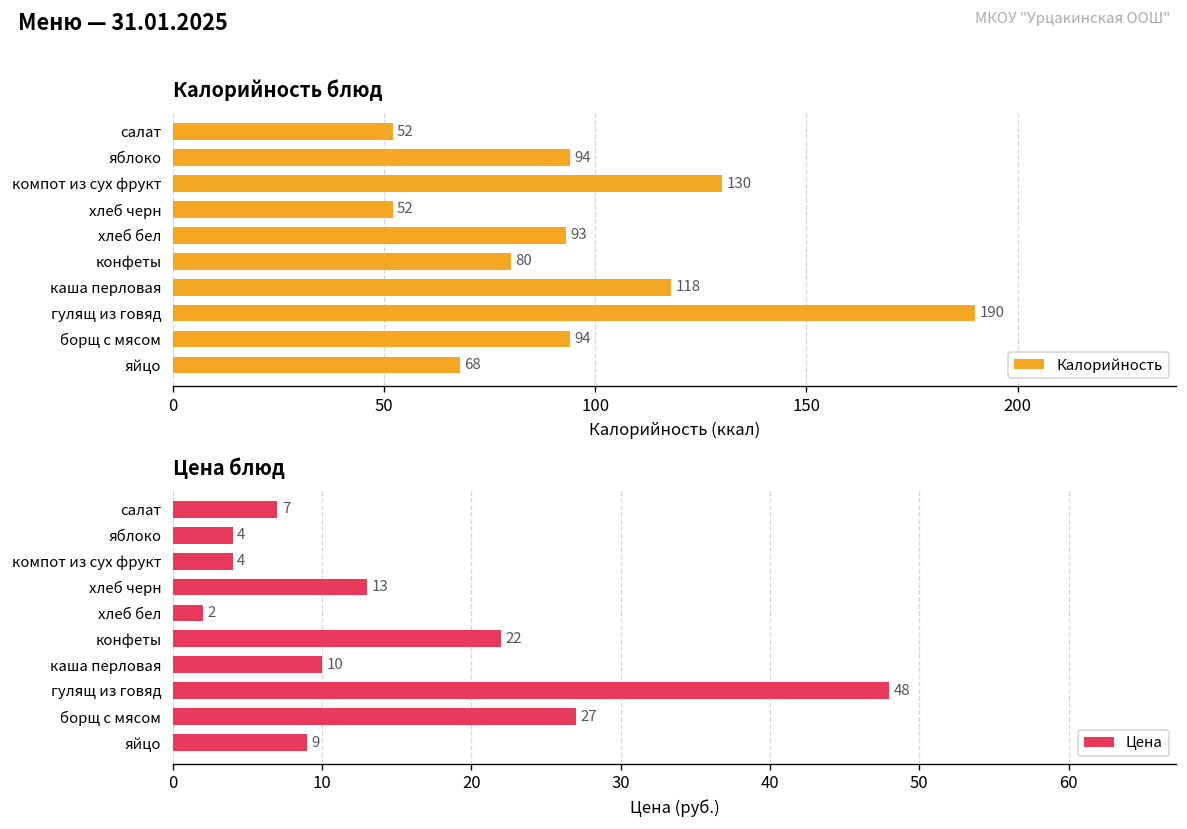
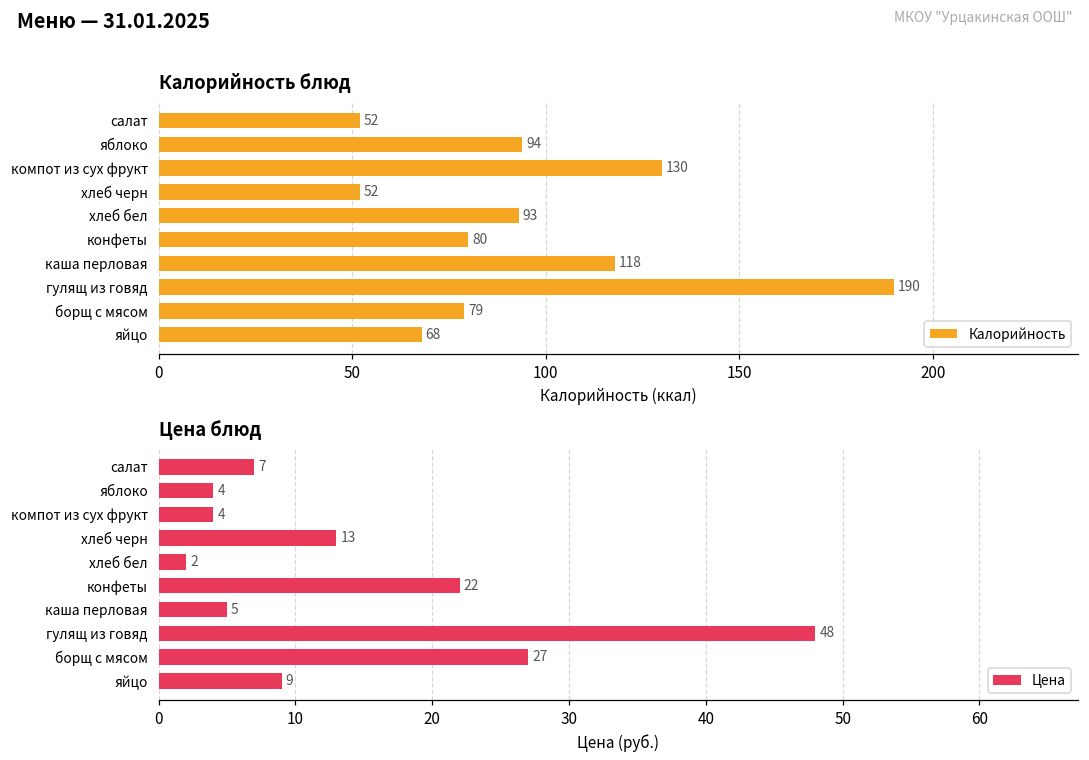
  {
    "Калорийность блюд": {
      "салат": 52,
      "яблоко": 94,
      "компот из сух фрукт": 130,
      "хлеб черн": 52,
      "хлеб бел": 93,
      "конфеты": 80,
      "каша перловая": 118,
      "гулящ из говяд": 190,
-     "борщ с мясом": 94,
+     "борщ с мясом": 79,
      "яйцо": 68
    },
    "Цена блюд": {
      "салат": 7,
      "яблоко": 4,
      "компот из сух фрукт": 4,
      "хлеб черн": 13,
      "хлеб бел": 2,
      "конфеты": 22,
-     "каша перловая": 10,
+     "каша перловая": 5,
      "гулящ из говяд": 48,
      "борщ с мясом": 27,
      "яйцо": 9
    }
  }
